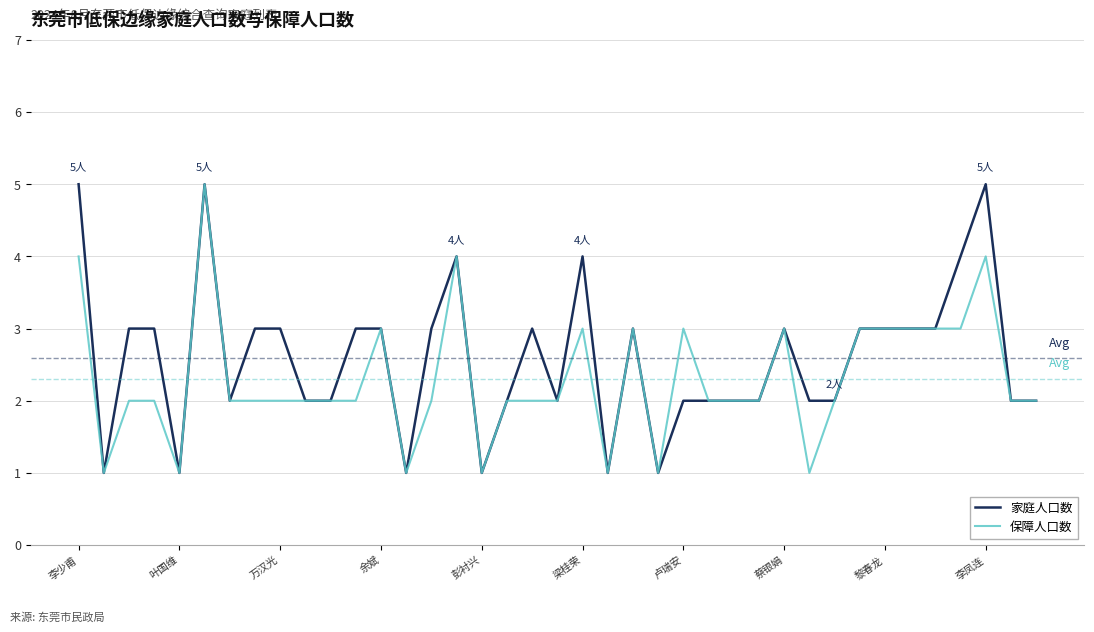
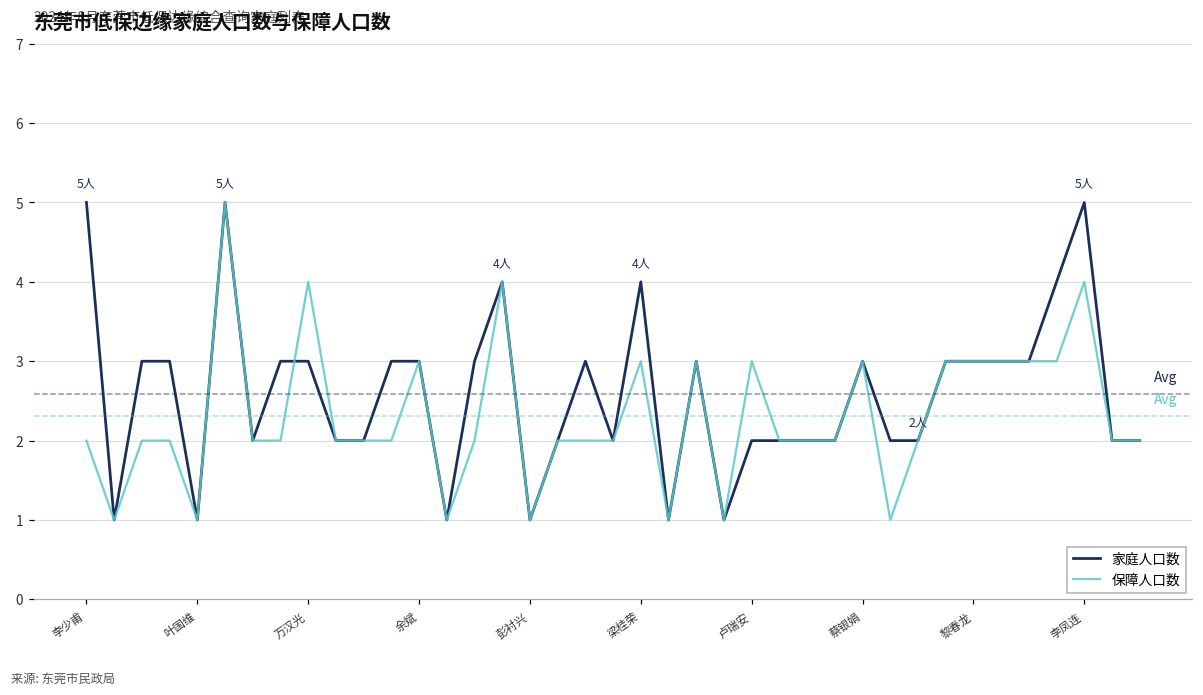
  {
    "家庭人口数": {
      "李少甫": "5人",
      "梁桂荣": "4人",
      "李凤连": "5人"
    },
    "保障人口数": {
-     "李少甫": "4",
-     "万汉光": "2",
+     "李少甫": "2",
+     "万汉光": "4",
      "梁桂荣": "3",
      "卢瑞安": "3",
      "李凤连": "4"
    }
  }
